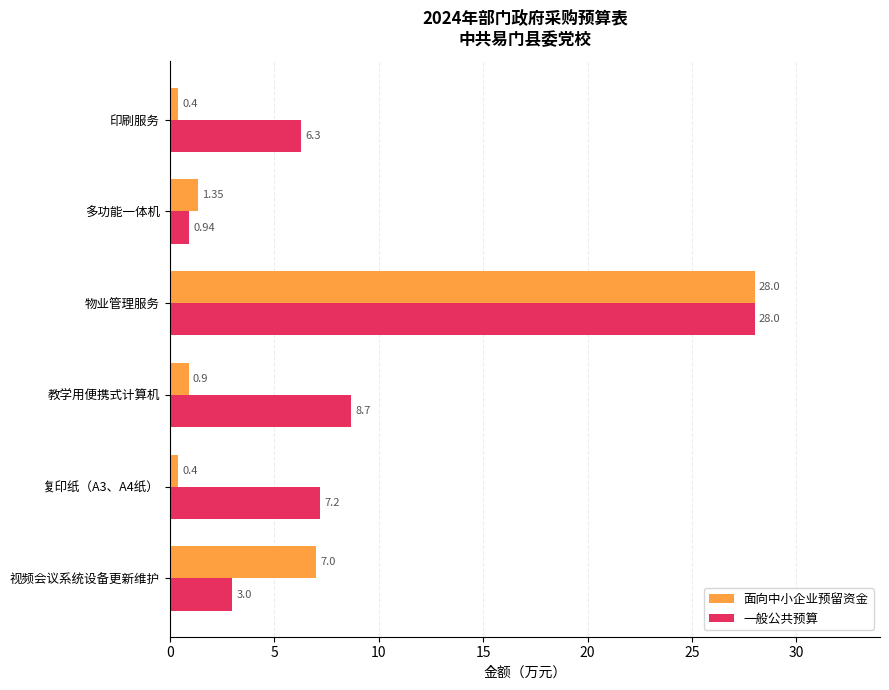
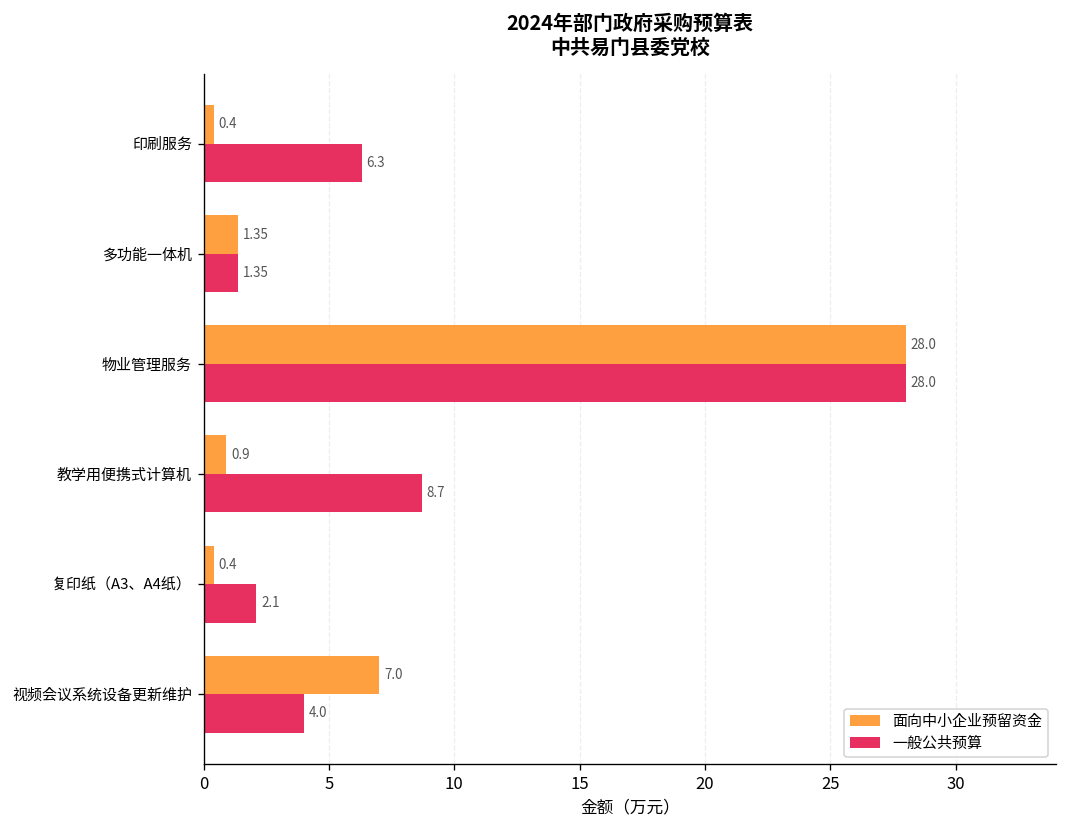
  {
    "面向中小企业预留资金": {
      "印刷服务": 0.4,
      "多功能一体机": 1.35,
      "物业管理服务": 28.0,
      "教学用便携式计算机": 0.9,
      "复印纸（A3、A4纸）": 0.4,
      "视频会议系统设备更新维护": 7.0
    },
    "一般公共预算": {
      "印刷服务": 6.3,
-     "多功能一体机": 0.94,
+     "多功能一体机": 1.35,
      "物业管理服务": 28.0,
      "教学用便携式计算机": 8.7,
-     "复印纸（A3、A4纸）": 7.2,
-     "视频会议系统设备更新维护": 3.0
+     "复印纸（A3、A4纸）": 2.1,
+     "视频会议系统设备更新维护": 4.0
    }
  }
